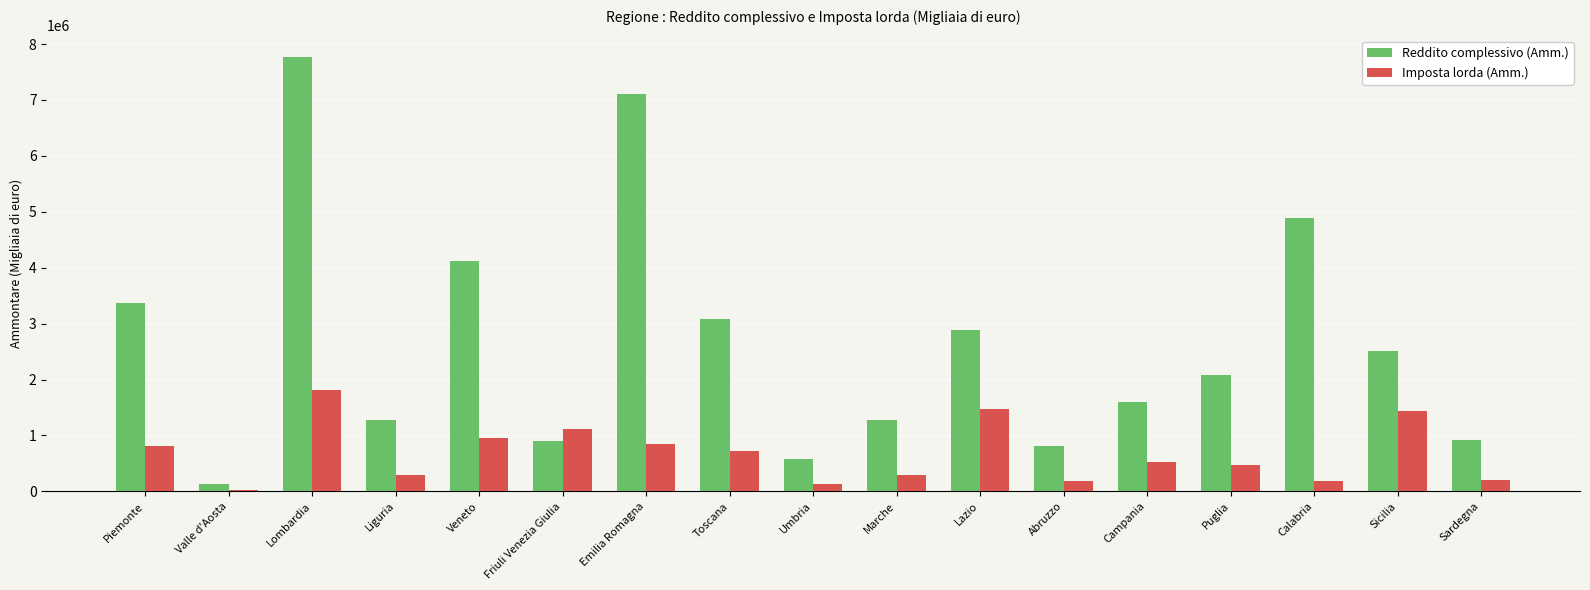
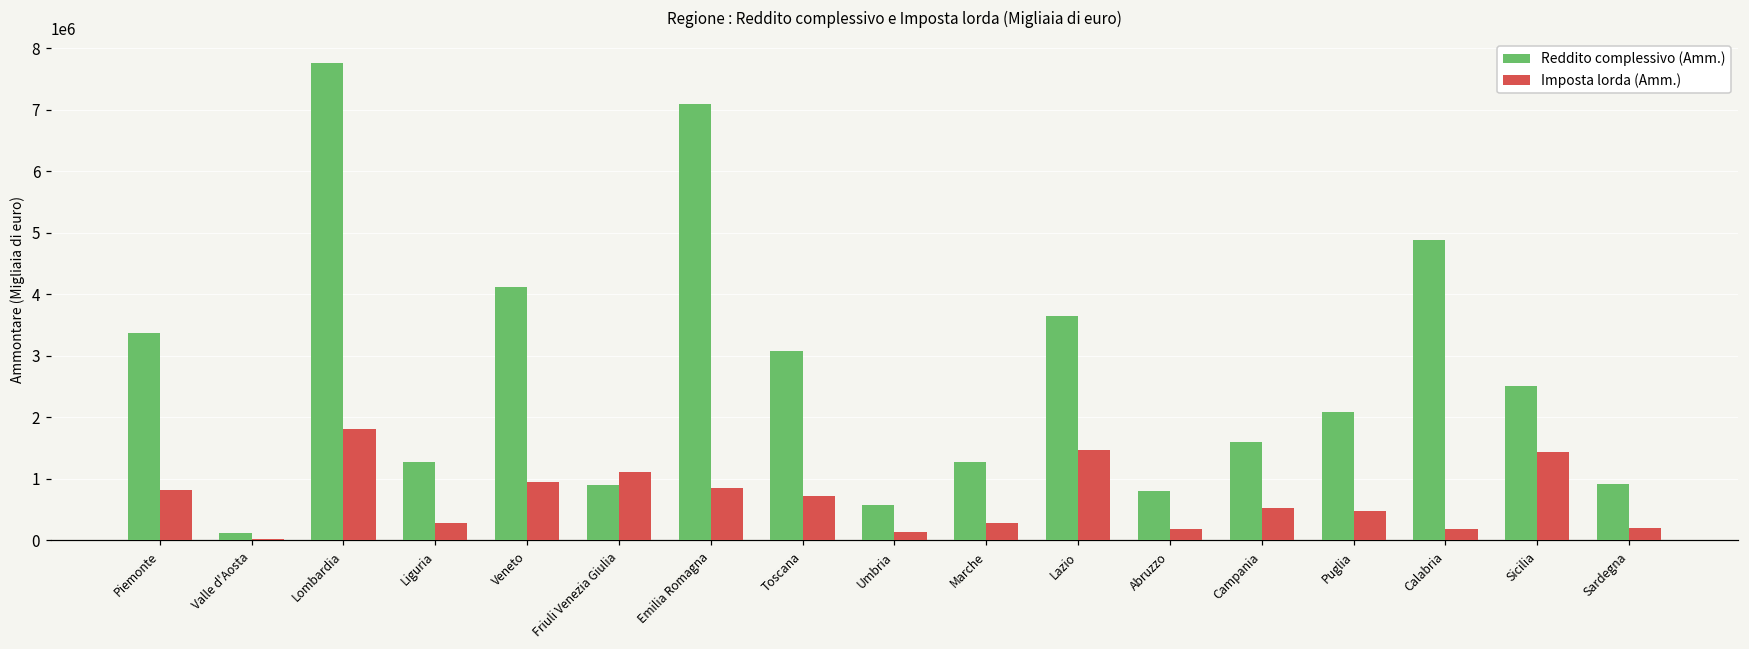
  {
    "Reddito complessivo (Amm.)": {
      "Piemonte": 3400000,
      "Valle d'Aosta": 100000,
      "Lombardia": 7800000,
      "Liguria": 1300000,
      "Veneto": 4100000,
      "Friuli Venezia Giulia": 900000,
      "Emilia Romagna": 7100000,
      "Toscana": 3100000,
      "Umbria": 600000,
      "Marche": 1300000,
-     "Lazio": 2900000,
+     "Lazio": 3700000,
      "Abruzzo": 800000,
      "Campania": 1600000,
      "Puglia": 2100000,
      "Calabria": 4900000,
      "Sicilia": 2500000,
      "Sardegna": 900000
    },
    "Imposta lorda (Amm.)": {
      "Piemonte": 800000,
      "Lombardia": 1800000,
      "Liguria": 300000,
      "Veneto": 900000,
      "Friuli Venezia Giulia": 1100000,
      "Emilia Romagna": 900000,
      "Toscana": 700000,
      "Umbria": 100000,
      "Marche": 300000,
      "Lazio": 1500000,
      "Abruzzo": 200000,
      "Campania": 500000,
      "Puglia": 500000,
      "Calabria": 200000,
      "Sicilia": 1400000,
      "Sardegna": 200000
    }
  }
